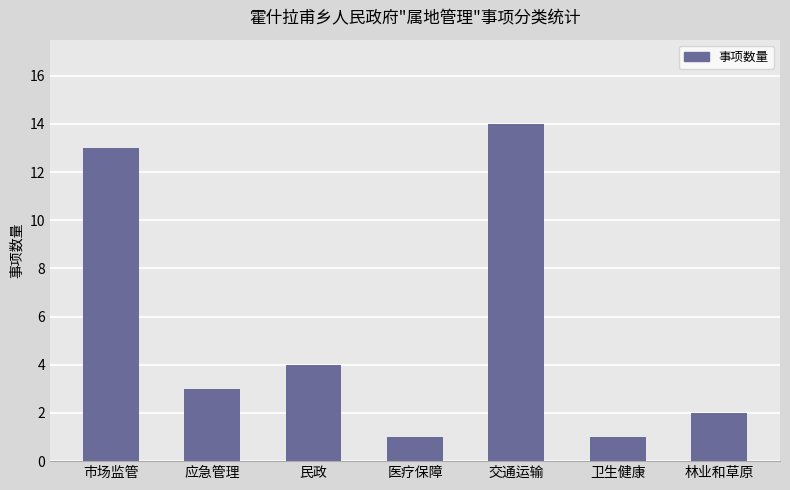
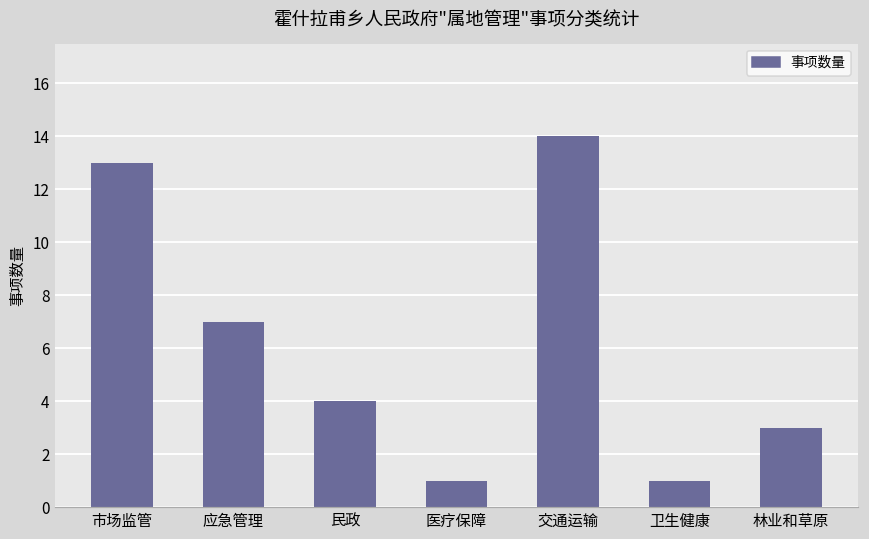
  {
    "市场监管": 13,
-   "应急管理": 3,
+   "应急管理": 7,
    "民政": 4,
    "医疗保障": 1,
    "交通运输": 14,
    "卫生健康": 1,
-   "林业和草原": 2
+   "林业和草原": 3
  }
